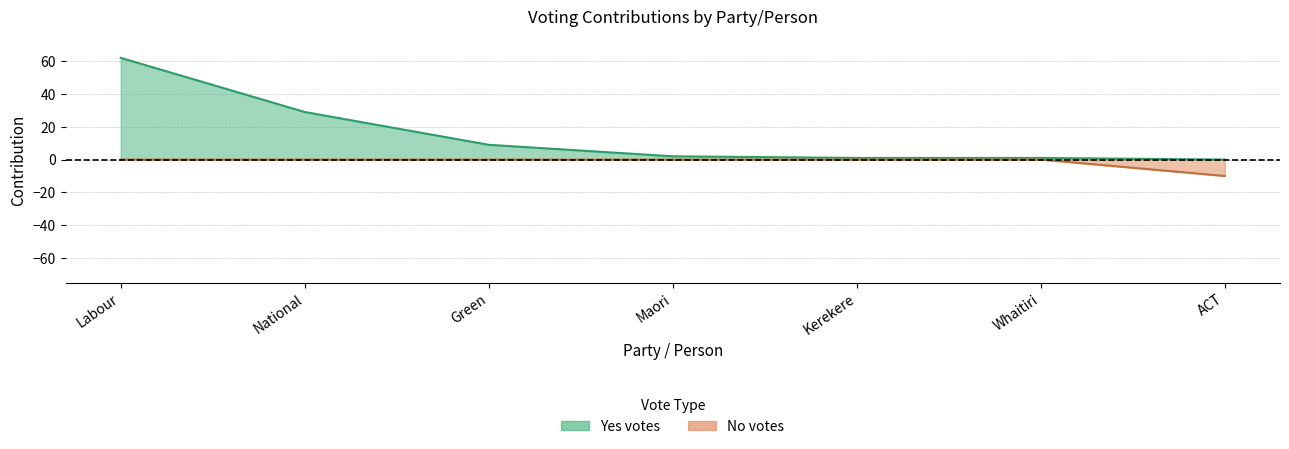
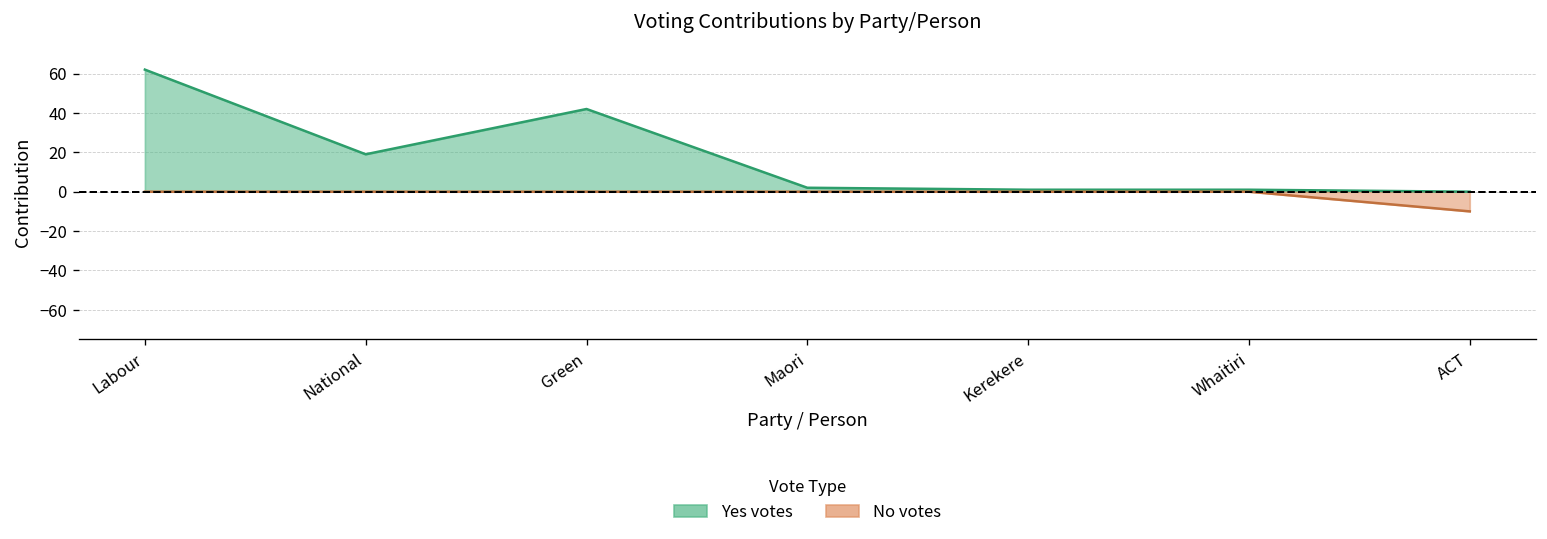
  {
    "Yes votes": {
      "Labour": 62,
-     "National": 29,
-     "Green": 9,
+     "National": 19,
+     "Green": 42,
      "Maori": 2
    }
  }
